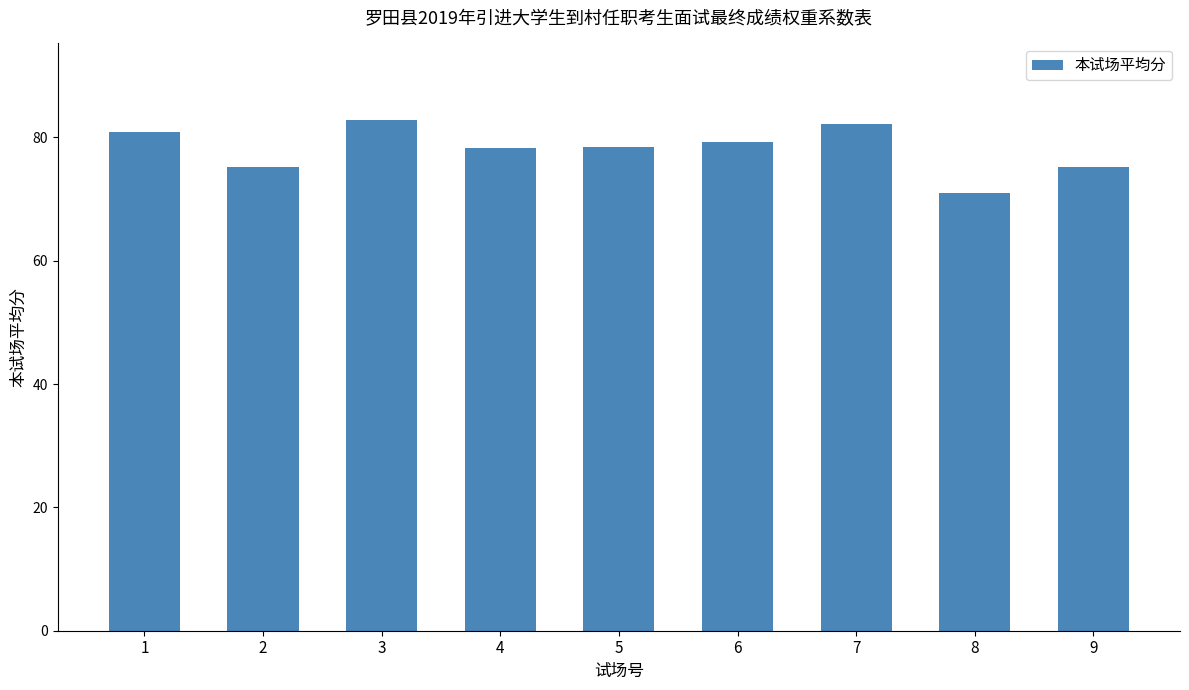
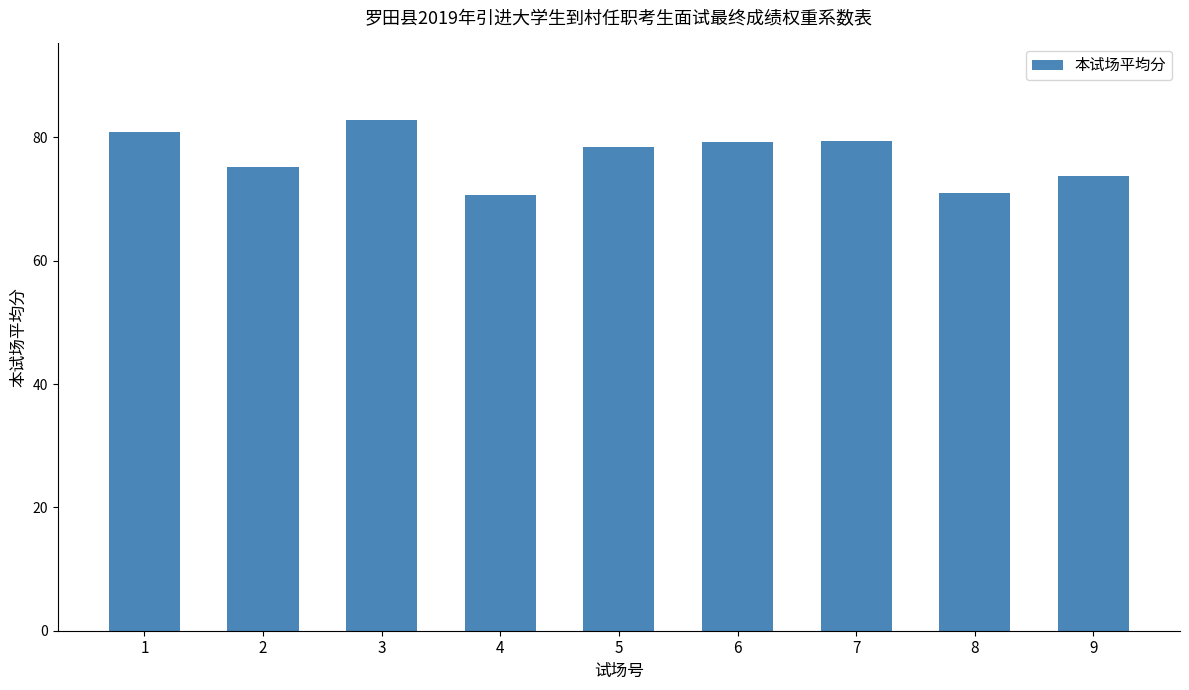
  {
    "1": 81,
    "2": 75,
    "3": 83,
-   "4": 78,
+   "4": 71,
    "5": 78,
    "6": 79,
-   "7": 82,
+   "7": 79,
    "8": 71,
-   "9": 75
+   "9": 74
  }
